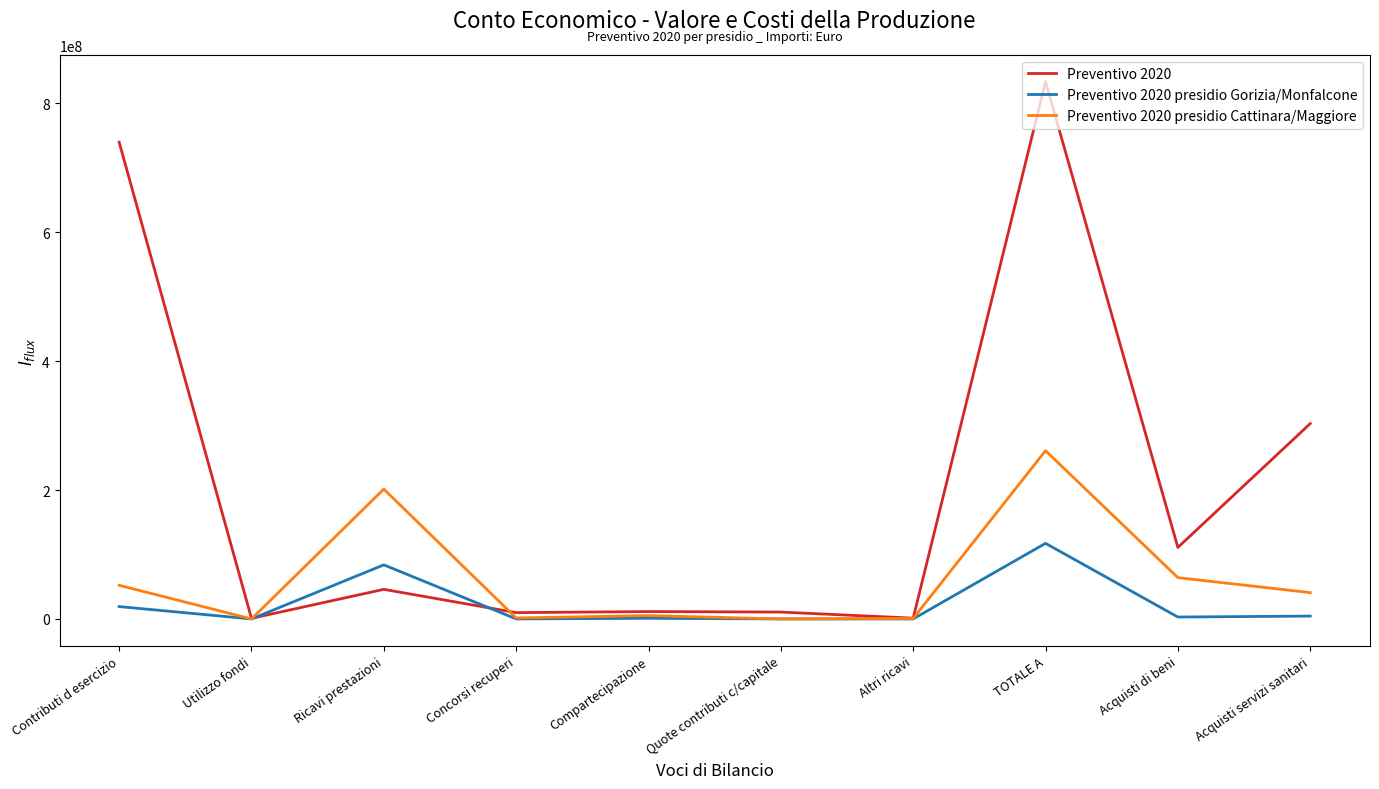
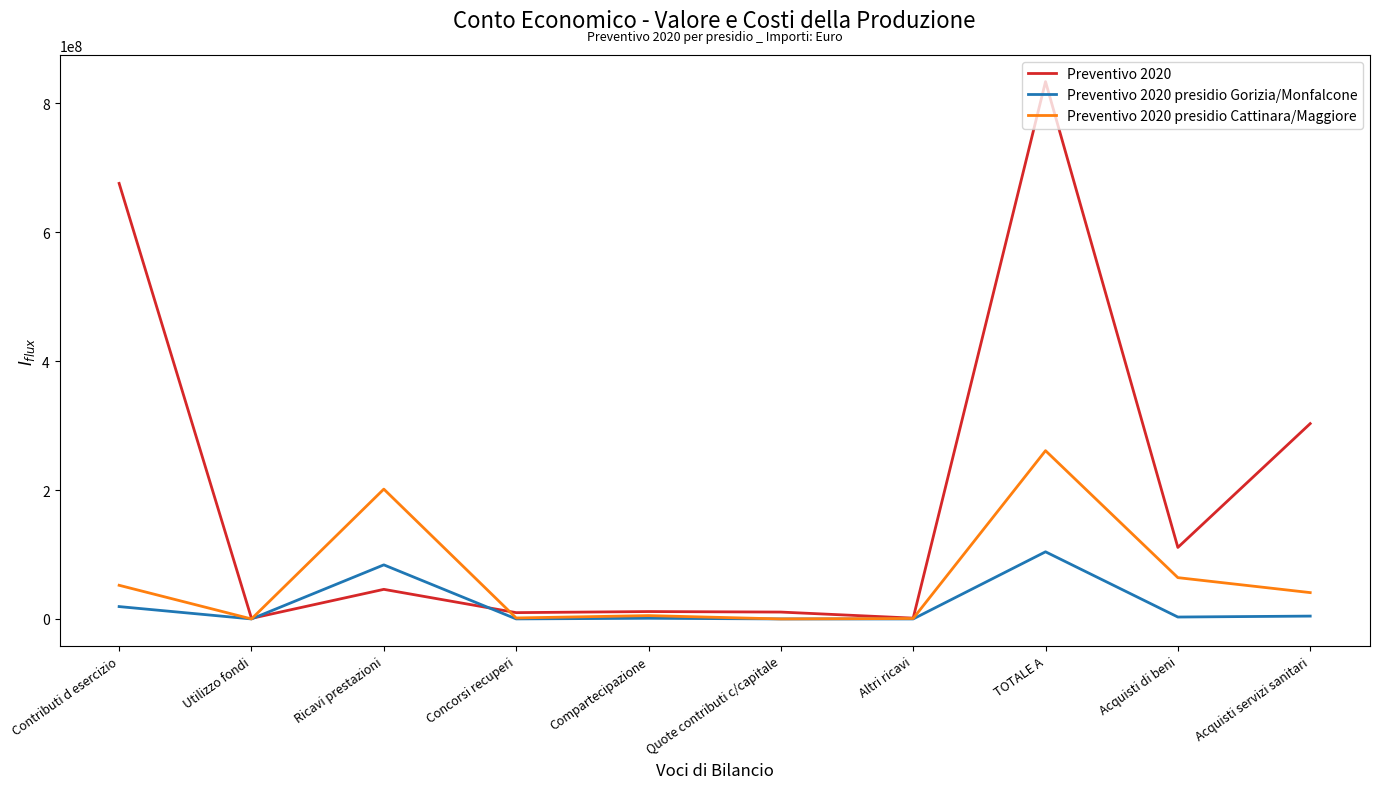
  {
    "Preventivo 2020": {
-     "Contributi d esercizio": 740000000,
+     "Contributi d esercizio": 680000000,
      "Ricavi prestazioni": 50000000,
      "Concorsi recuperi": 10000000,
      "Compartecipazione": 10000000,
      "Quote contributi c/capitale": 10000000,
      "Acquisti di beni": 110000000,
      "Acquisti servizi sanitari": 300000000
    },
    "Preventivo 2020 presidio Gorizia/Monfalcone": {
      "Contributi d esercizio": 20000000,
      "Ricavi prestazioni": 80000000,
      "Compartecipazione": 0,
-     "TOTALE A": 120000000,
+     "TOTALE A": 100000000,
      "Acquisti di beni": 0,
      "Acquisti servizi sanitari": 0
    },
    "Preventivo 2020 presidio Cattinara/Maggiore": {
      "Contributi d esercizio": 50000000,
      "Ricavi prestazioni": 200000000,
      "Compartecipazione": 10000000,
      "TOTALE A": 260000000,
      "Acquisti di beni": 60000000,
      "Acquisti servizi sanitari": 40000000
    }
  }
